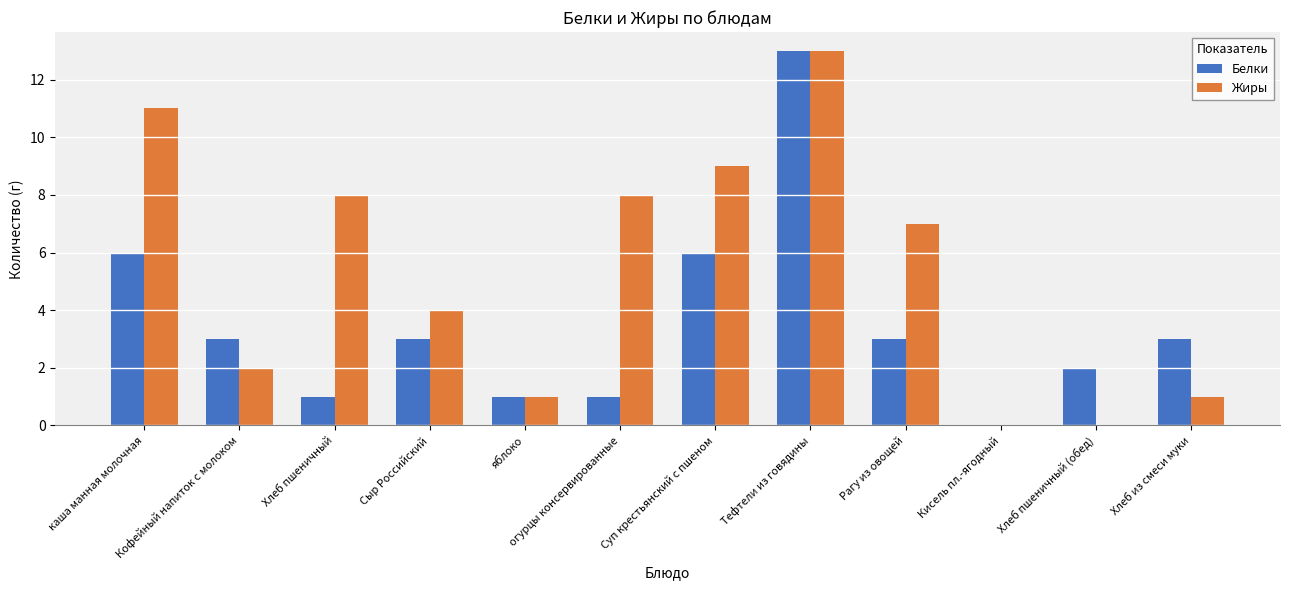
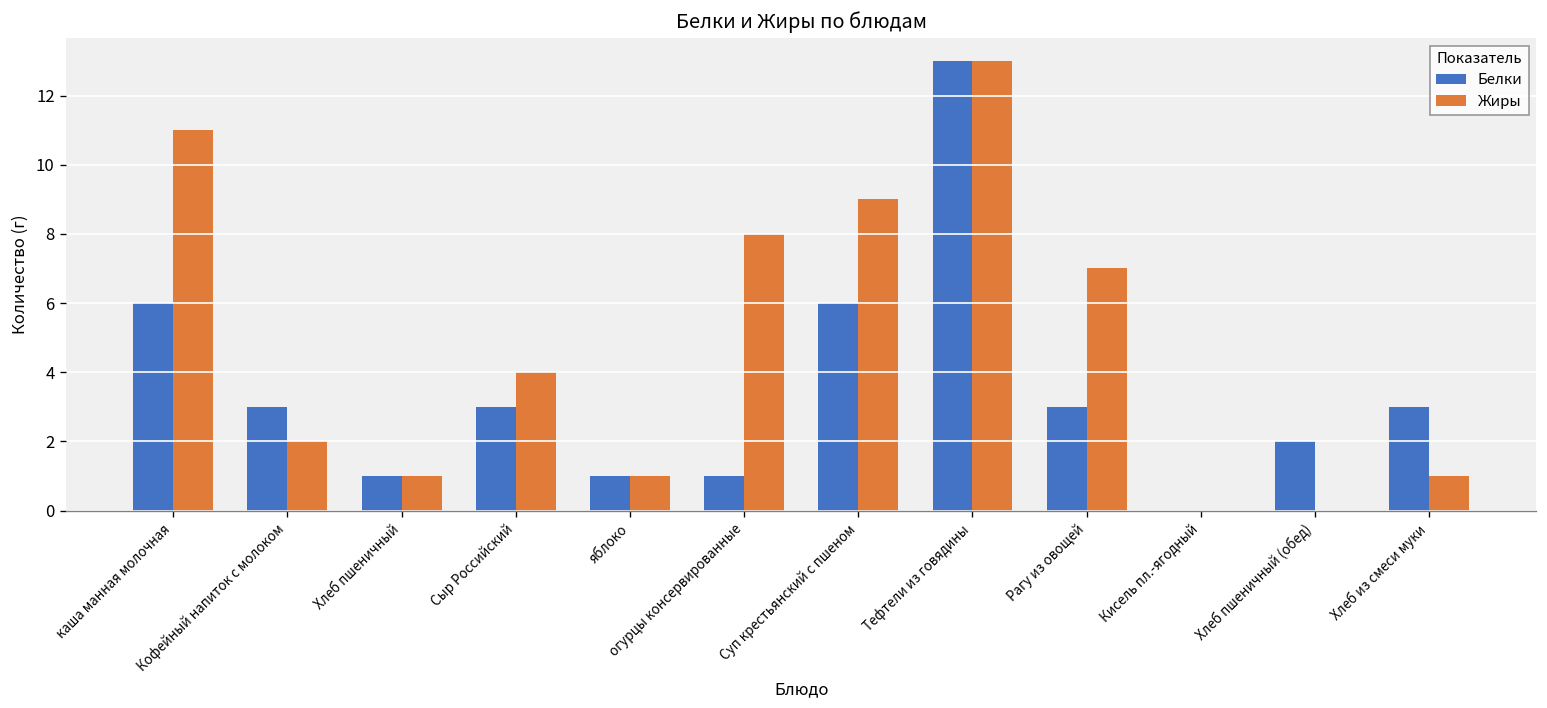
  {
    "Белки": {
      "каша манная молочная": 6,
      "Кофейный напиток с молоком": 3,
      "Хлеб пшеничный": 1,
      "Сыр Российский": 3,
      "яблоко": 1,
      "огурцы консервированные": 1,
      "Суп крестьянский с пшеном": 6,
      "Тефтели из говядины": 13,
      "Рагу из овощей": 3,
      "Кисель пл.-ягодный": 0,
      "Хлеб пшеничный (обед)": 2,
      "Хлеб из смеси муки": 3
    },
    "Жиры": {
      "каша манная молочная": 11,
      "Кофейный напиток с молоком": 2,
-     "Хлеб пшеничный": 8,
+     "Хлеб пшеничный": 1,
      "Сыр Российский": 4,
      "яблоко": 1,
      "огурцы консервированные": 8,
      "Суп крестьянский с пшеном": 9,
      "Тефтели из говядины": 13,
      "Рагу из овощей": 7,
      "Кисель пл.-ягодный": 0,
      "Хлеб пшеничный (обед)": 0,
      "Хлеб из смеси муки": 1
    }
  }
